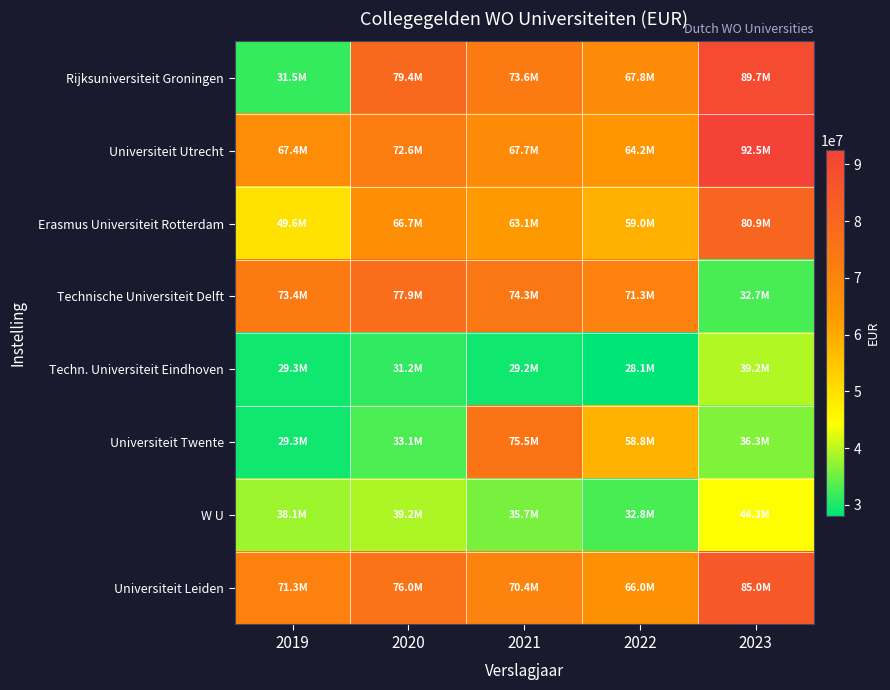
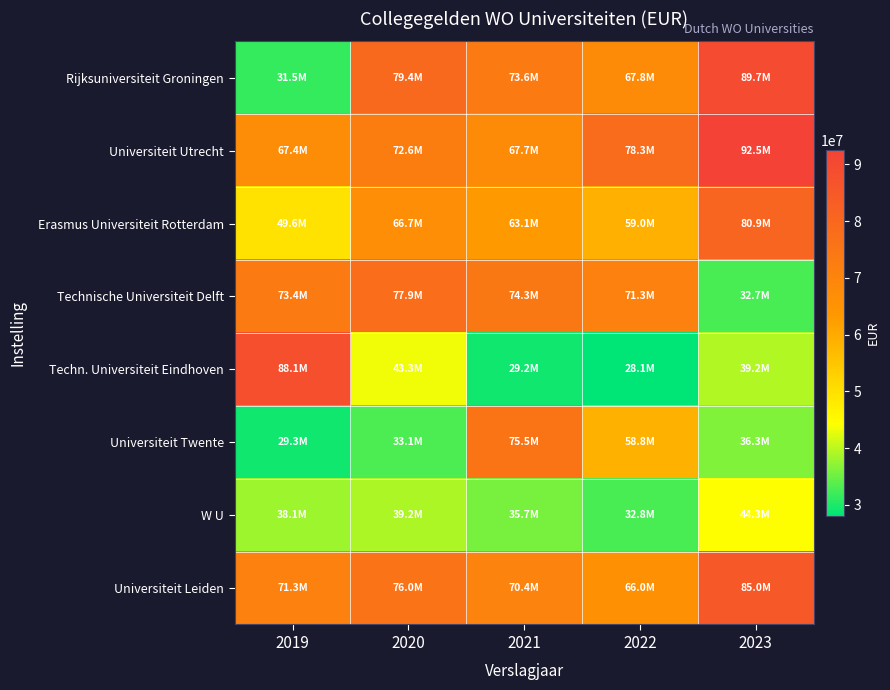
  {
    "Rijksuniversiteit Groningen": {
      "2019": "31.5M",
      "2020": "79.4M",
      "2021": "73.6M",
      "2022": "67.8M",
      "2023": "89.7M"
    },
    "Universiteit Utrecht": {
      "2019": "67.4M",
      "2020": "72.6M",
      "2021": "67.7M",
-     "2022": "64.2M",
+     "2022": "78.3M",
      "2023": "92.5M"
    },
    "Erasmus Universiteit Rotterdam": {
      "2019": "49.6M",
      "2020": "66.7M",
      "2021": "63.1M",
      "2022": "59.0M",
      "2023": "80.9M"
    },
    "Technische Universiteit Delft": {
      "2019": "73.4M",
      "2020": "77.9M",
      "2021": "74.3M",
      "2022": "71.3M",
      "2023": "32.7M"
    },
    "Techn. Universiteit Eindhoven": {
-     "2019": "29.3M",
-     "2020": "31.2M",
+     "2019": "88.1M",
+     "2020": "43.3M",
      "2021": "29.2M",
      "2022": "28.1M",
      "2023": "39.2M"
    },
    "Universiteit Twente": {
      "2019": "29.3M",
      "2020": "33.1M",
      "2021": "75.5M",
      "2022": "58.8M",
      "2023": "36.3M"
    },
    "W U": {
      "2019": "38.1M",
      "2020": "39.2M",
      "2021": "35.7M",
      "2022": "32.8M",
      "2023": "44.3M"
    },
    "Universiteit Leiden": {
      "2019": "71.3M",
      "2020": "76.0M",
      "2021": "70.4M",
      "2022": "66.0M",
      "2023": "85.0M"
    }
  }
